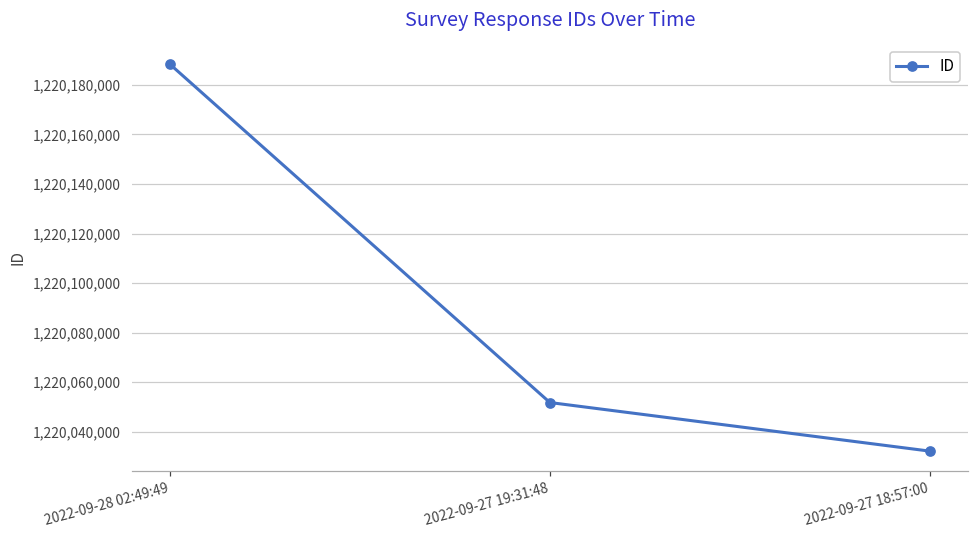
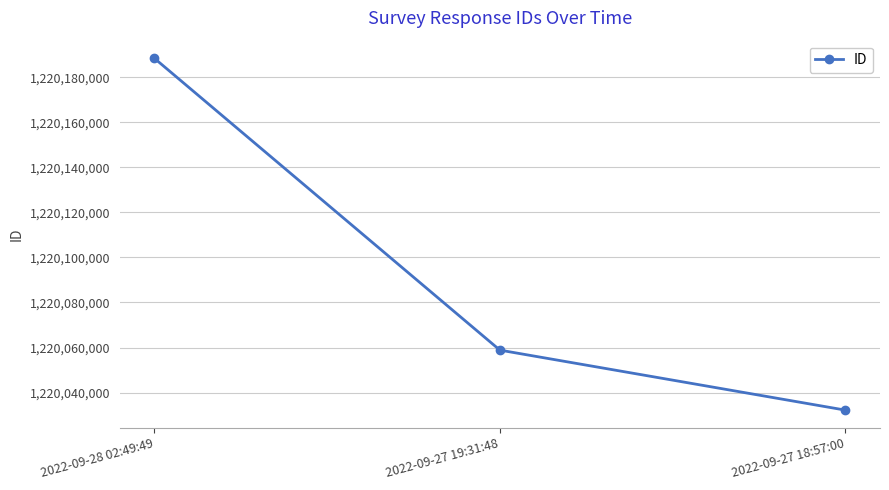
  {
    "2022-09-28 02:49:49": "1,220,188,000",
-   "2022-09-27 19:31:48": "1,220,052,000",
+   "2022-09-27 19:31:48": "1,220,059,000",
    "2022-09-27 18:57:00": "1,220,032,000"
  }
